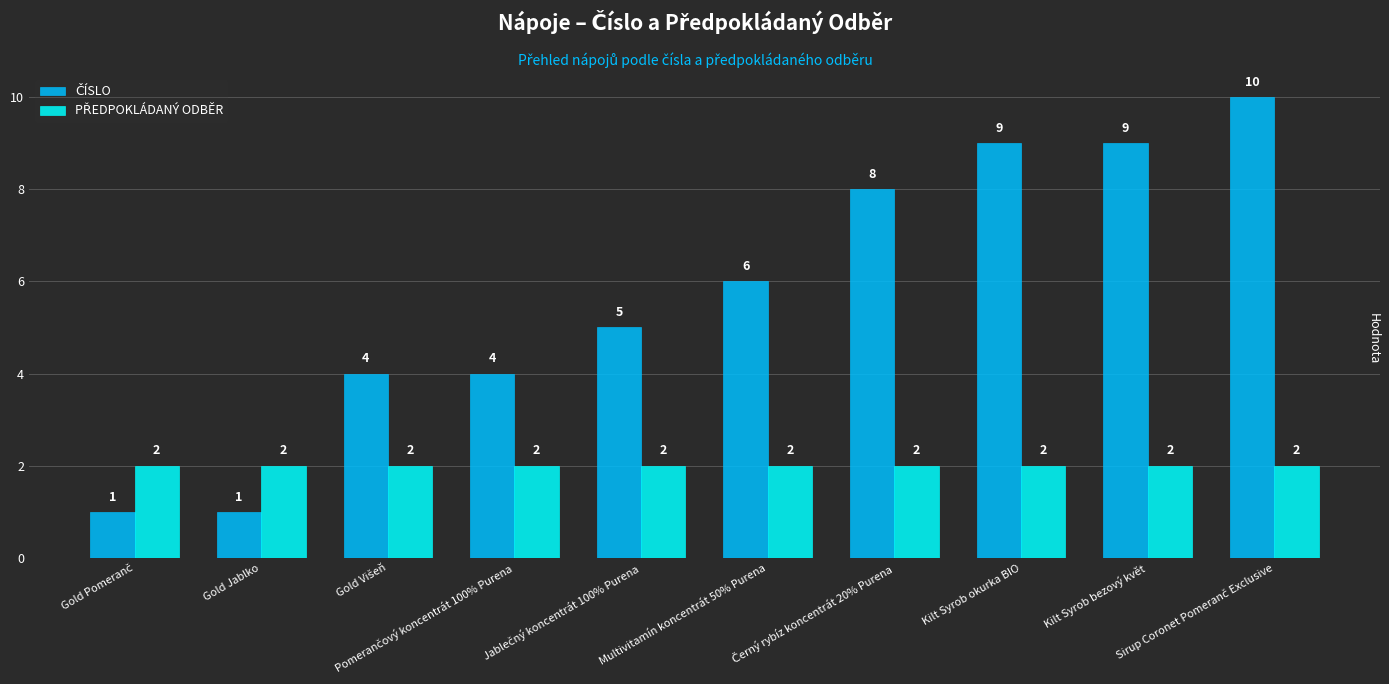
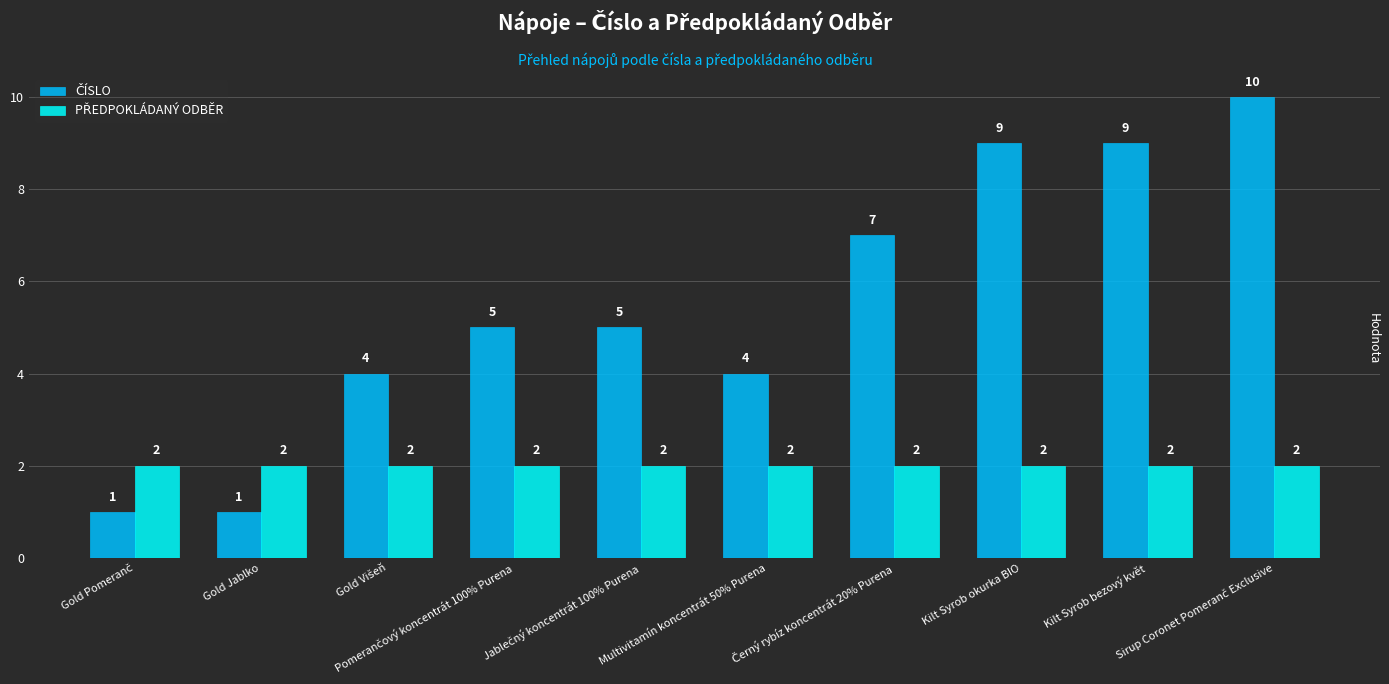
  {
    "ČÍSLO": {
      "Gold Pomeranč": 1,
      "Gold Jablko": 1,
      "Gold Višeň": 4,
-     "Pomerančový koncentrát 100% Purena": 4,
+     "Pomerančový koncentrát 100% Purena": 5,
      "Jablečný koncentrát 100% Purena": 5,
-     "Multivitamín koncentrát 50% Purena": 6,
-     "Černý rybíz koncentrát 20% Purena": 8,
+     "Multivitamín koncentrát 50% Purena": 4,
+     "Černý rybíz koncentrát 20% Purena": 7,
      "Kilt Syrob okurka BIO": 9,
      "Kilt Syrob bezový květ": 9,
      "Sirup Coronet Pomeranč Exclusive": 10
    },
    "PŘEDPOKLÁDANÝ ODBĚR": {
      "Gold Pomeranč": 2,
      "Gold Jablko": 2,
      "Gold Višeň": 2,
      "Pomerančový koncentrát 100% Purena": 2,
      "Jablečný koncentrát 100% Purena": 2,
      "Multivitamín koncentrát 50% Purena": 2,
      "Černý rybíz koncentrát 20% Purena": 2,
      "Kilt Syrob okurka BIO": 2,
      "Kilt Syrob bezový květ": 2,
      "Sirup Coronet Pomeranč Exclusive": 2
    }
  }
